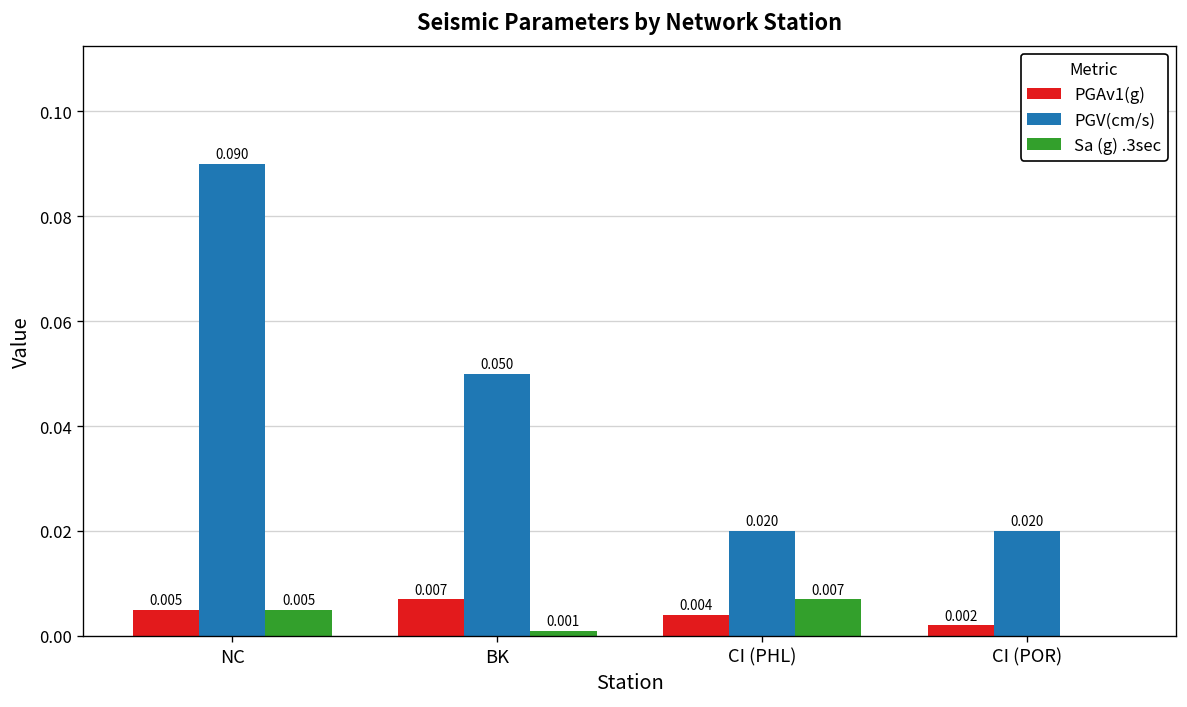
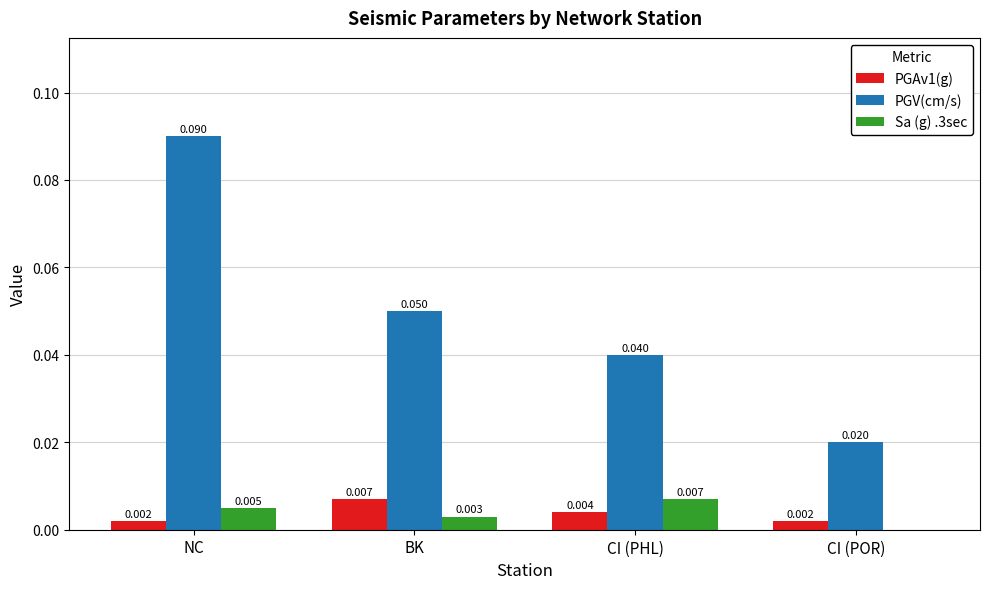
  {
    "PGAv1(g)": {
-     "NC": 0.005,
+     "NC": 0.002,
      "BK": 0.007,
      "CI (PHL)": 0.004,
      "CI (POR)": 0.002
    },
    "PGV(cm/s)": {
      "NC": 0.090,
      "BK": 0.050,
-     "CI (PHL)": 0.020,
+     "CI (PHL)": 0.040,
      "CI (POR)": 0.020
    },
    "Sa (g) .3sec": {
      "NC": 0.005,
-     "BK": 0.001,
+     "BK": 0.003,
      "CI (PHL)": 0.007
    }
  }
